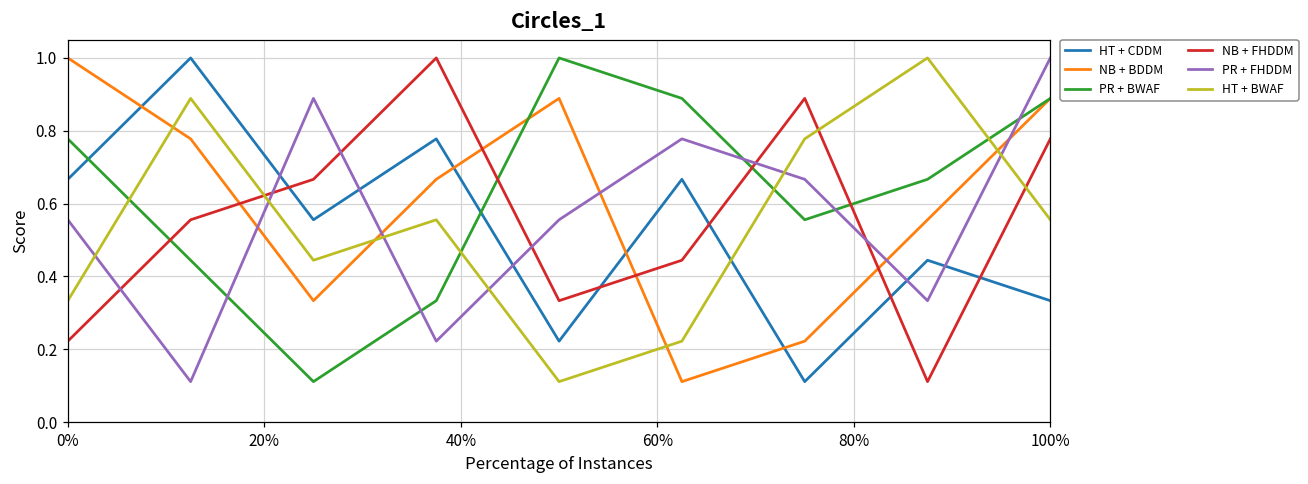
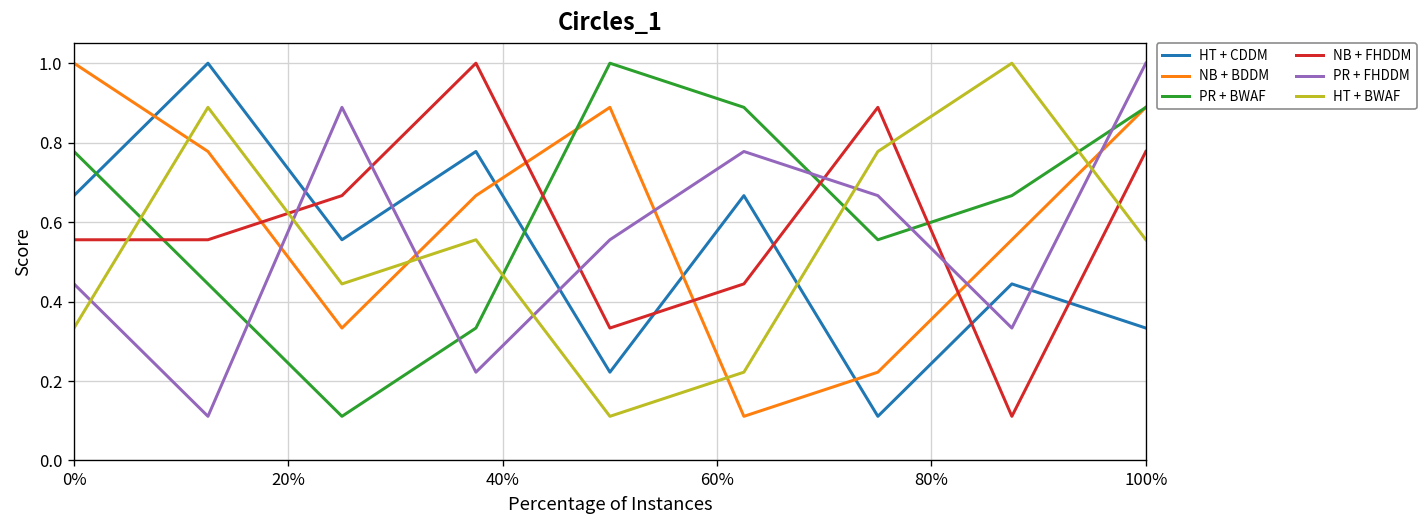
  {
    "HT + CDDM": {
      "0%": 0.67,
      "100%": 0.33
    },
    "NB + BDDM": {
      "0%": 1.00
    },
    "PR + BWAF": {
      "0%": 0.78
    },
    "NB + FHDDM": {
-     "0%": 0.22,
+     "0%": 0.56,
      "100%": 0.78
    },
    "PR + FHDDM": {
-     "0%": 0.56,
+     "0%": 0.44,
      "100%": 1.00
    },
    "HT + BWAF": {
      "0%": 0.33,
      "100%": 0.56
    }
  }
